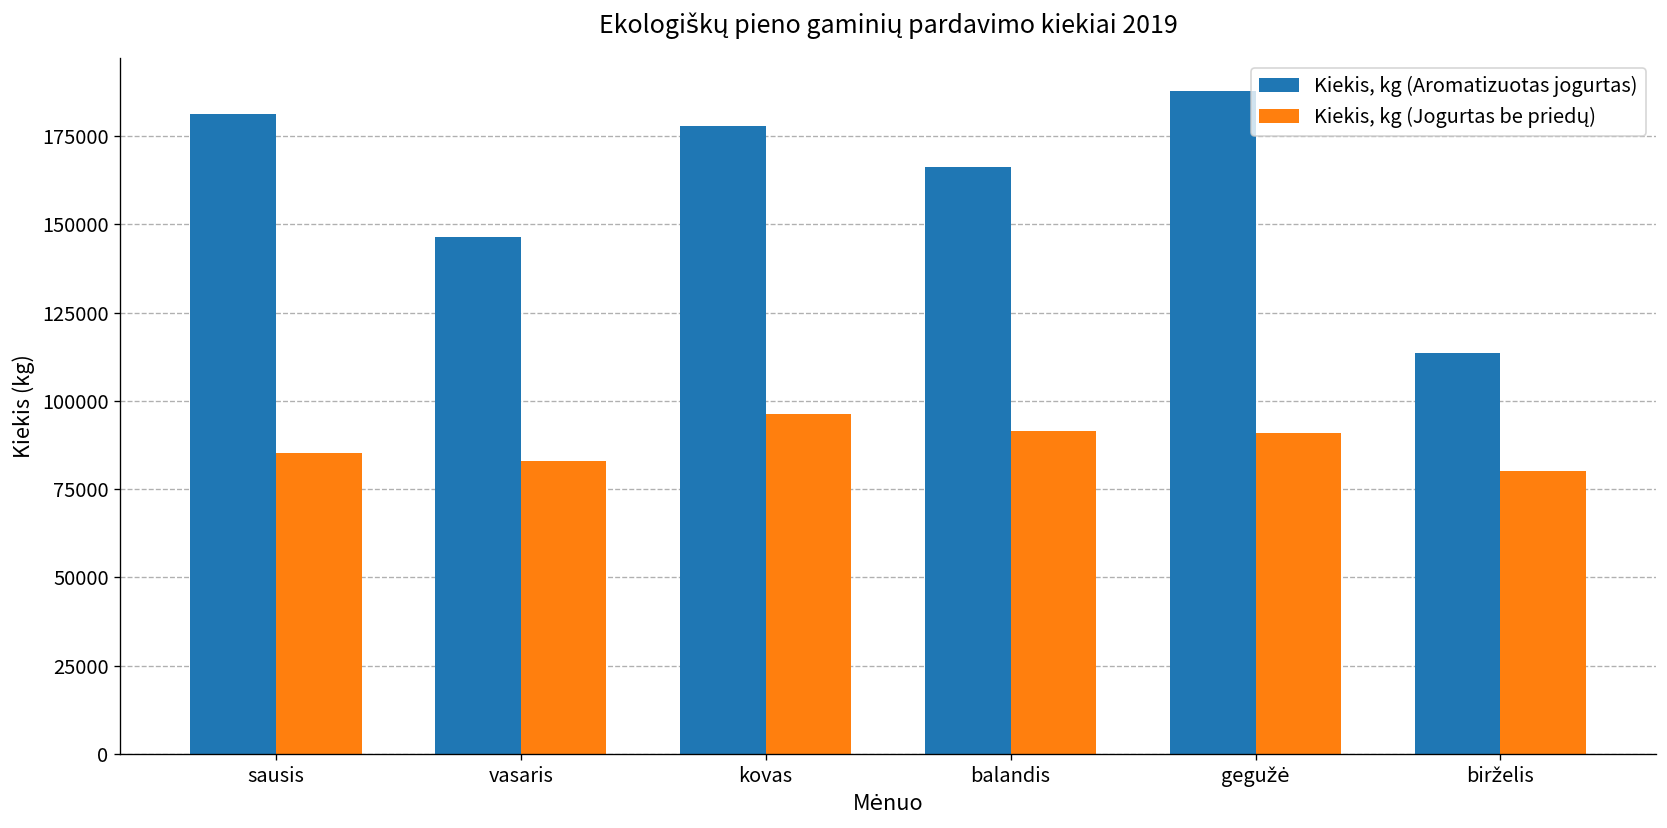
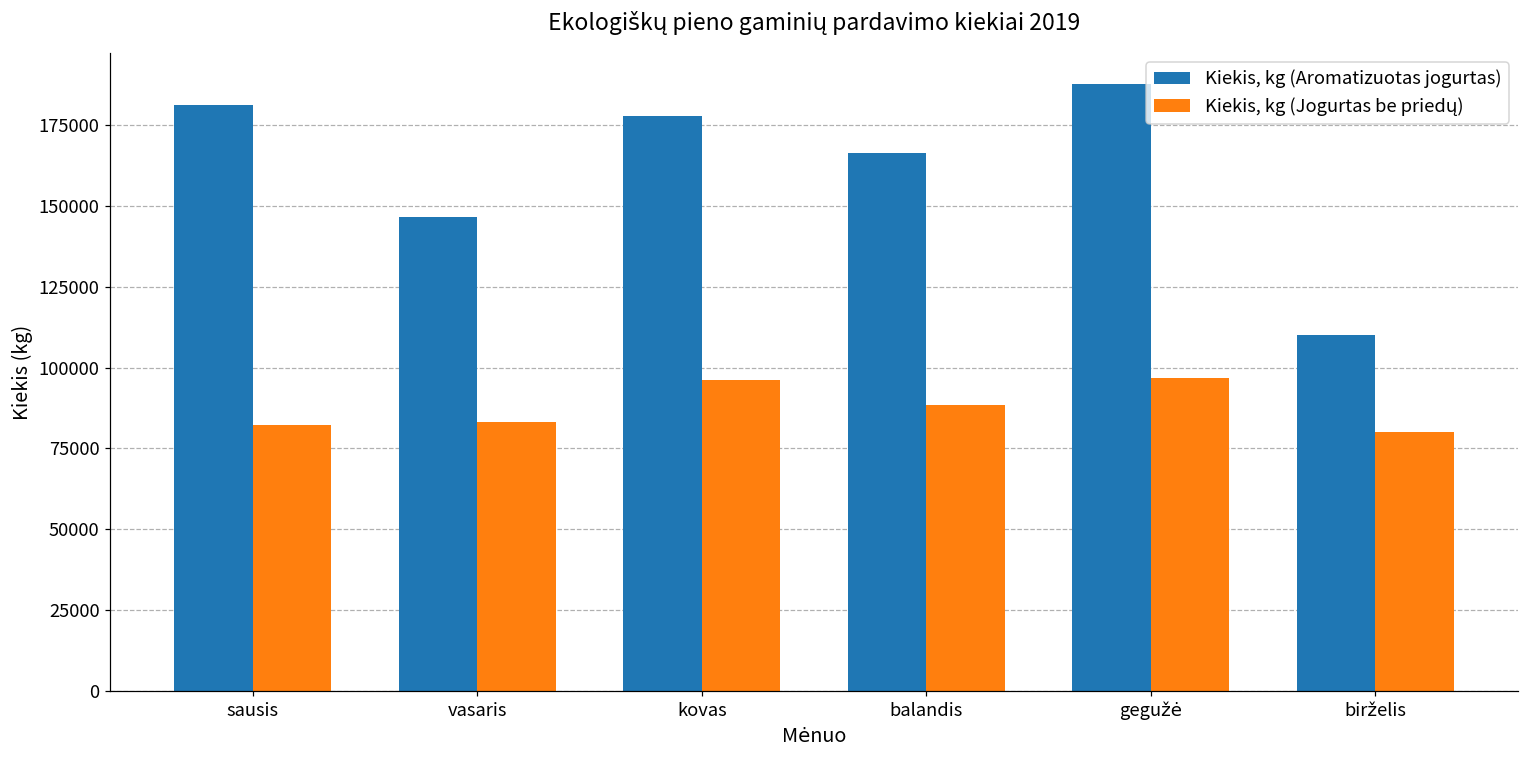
  {
    "Kiekis, kg (Aromatizuotas jogurtas)": {
      "sausis": 181000,
      "vasaris": 146000,
      "kovas": 178000,
      "balandis": 166000,
      "gegužė": 188000,
-     "birželis": 114000
+     "birželis": 110000
    },
    "Kiekis, kg (Jogurtas be priedų)": {
-     "sausis": 85000,
+     "sausis": 82000,
      "vasaris": 83000,
      "kovas": 96000,
-     "balandis": 92000,
-     "gegužė": 91000,
+     "balandis": 88000,
+     "gegužė": 97000,
      "birželis": 80000
    }
  }
